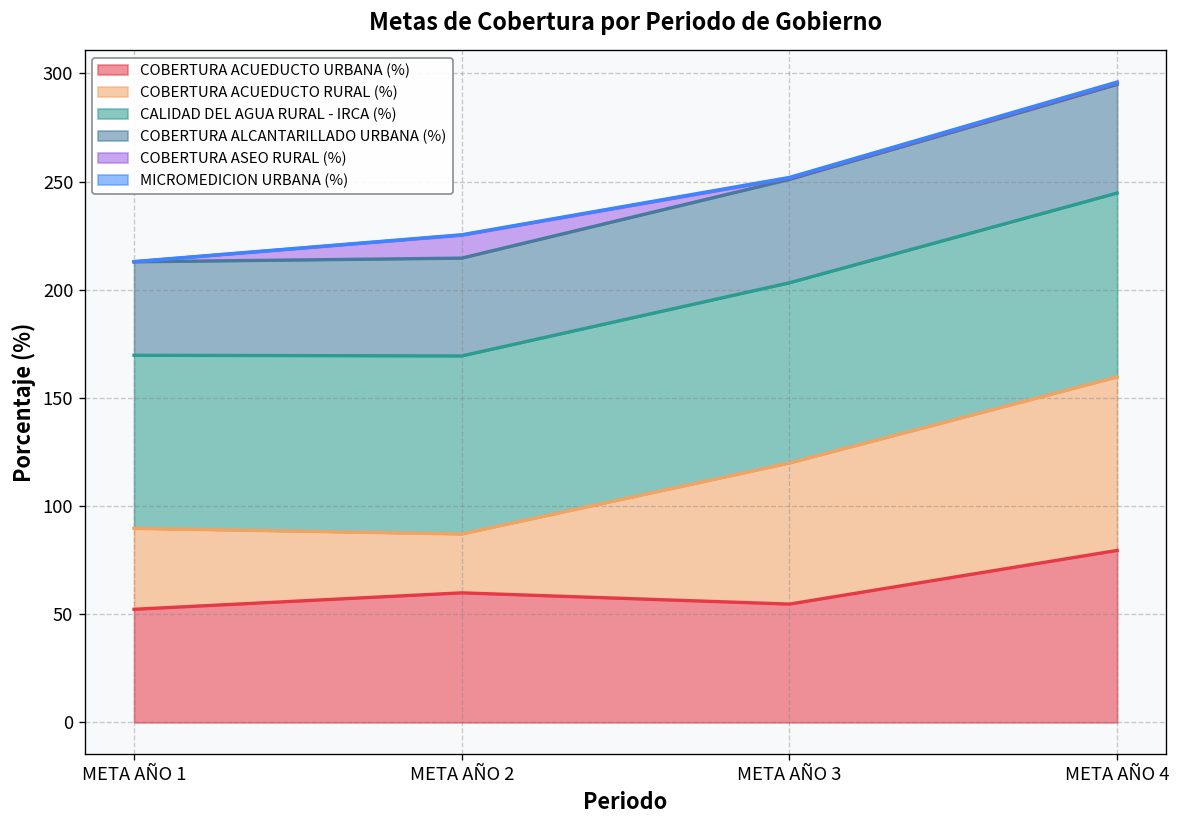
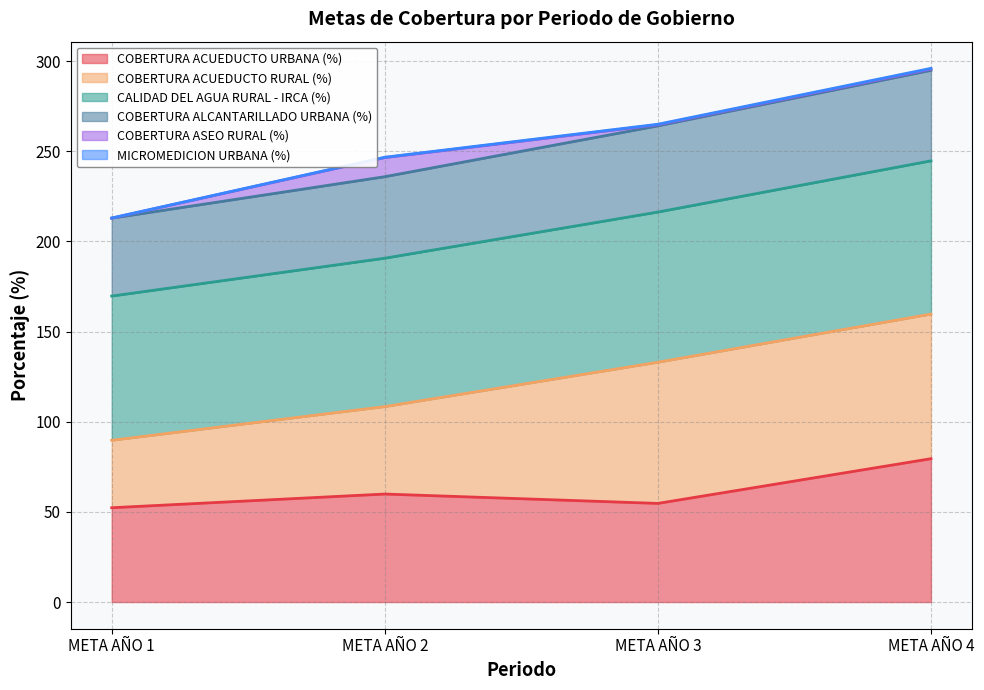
  {
    "COBERTURA ACUEDUCTO URBANA (%)": {
      "META AÑO 1": 52,
      "META AÑO 2": 60,
      "META AÑO 3": 55,
      "META AÑO 4": 80
    },
    "COBERTURA ACUEDUCTO RURAL (%)": {
      "META AÑO 1": 37,
-     "META AÑO 2": 27,
-     "META AÑO 3": 65,
+     "META AÑO 2": 49,
+     "META AÑO 3": 78,
      "META AÑO 4": 80
    }
  }
